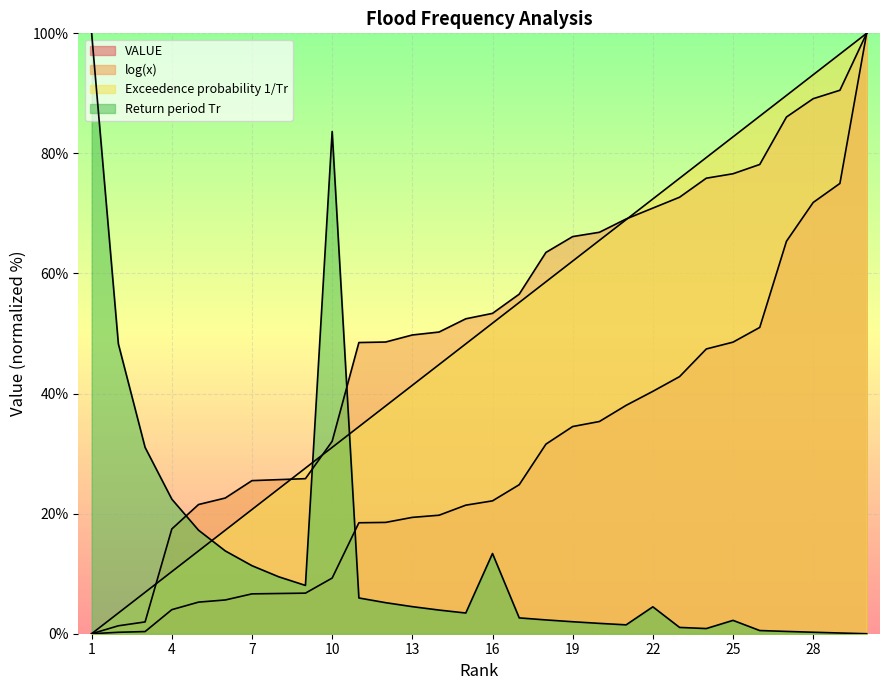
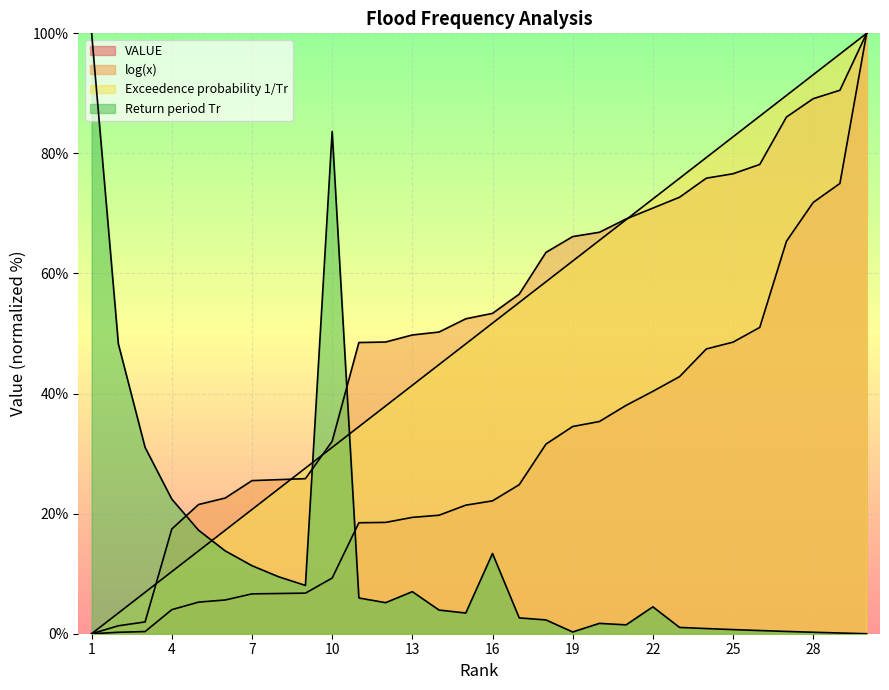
  {
    "Return period Tr": {
      "1": "100%",
      "4": "22%",
      "7": "11%",
      "10": "84%",
-     "13": "5%",
+     "13": "7%",
      "16": "13%",
-     "19": "2%",
+     "19": "0%",
      "22": "4%",
-     "25": "2%",
+     "25": "1%",
      "28": "0%"
    }
  }
